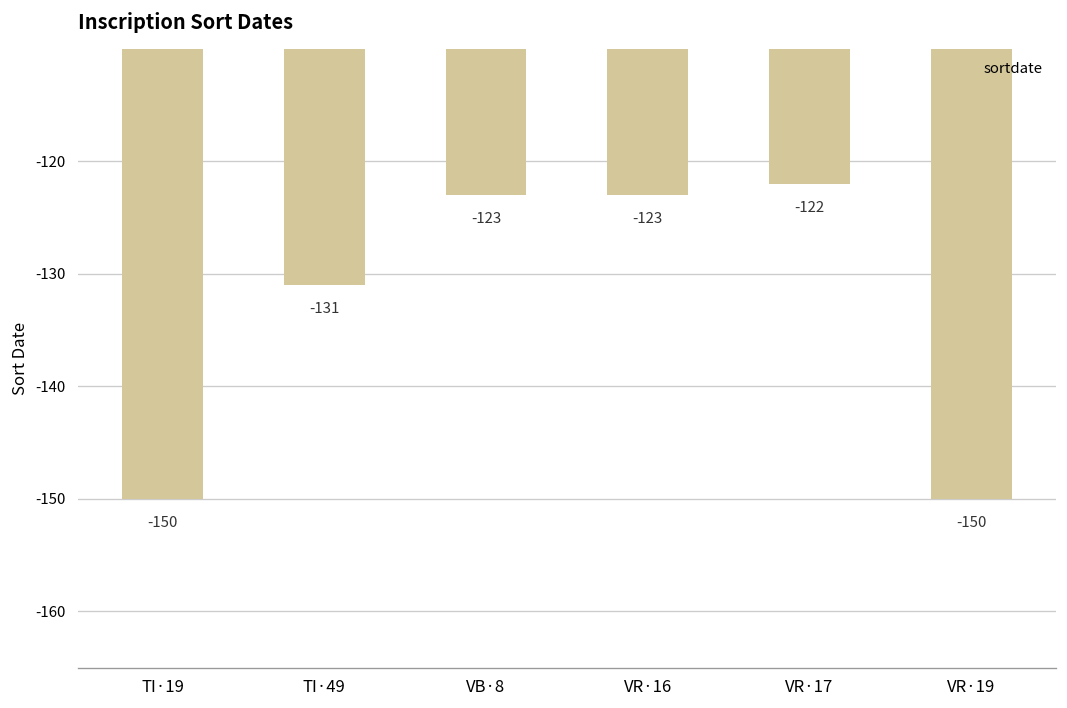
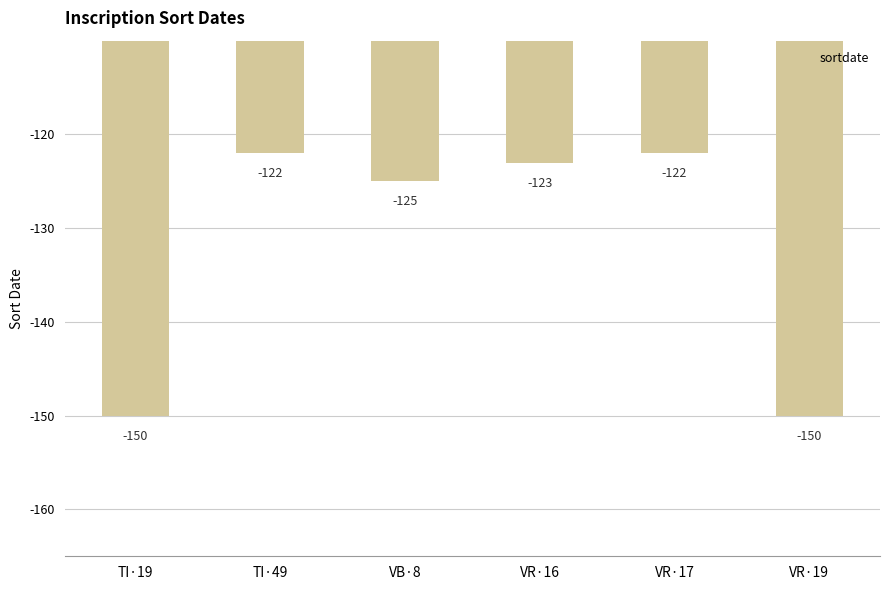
  {
    "TI·19": -150,
-   "TI·49": -131,
-   "VB·8": -123,
+   "TI·49": -122,
+   "VB·8": -125,
    "VR·16": -123,
    "VR·17": -122,
    "VR·19": -150
  }
